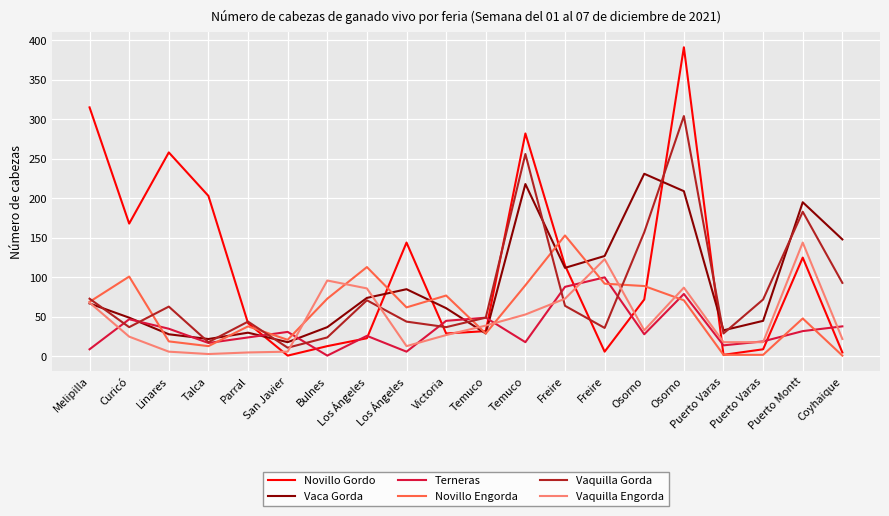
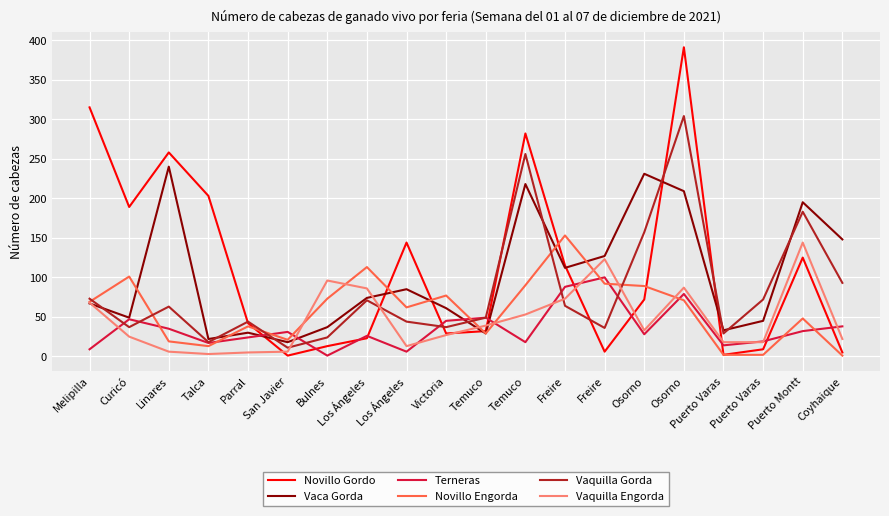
  {
    "Novillo Gordo": {
      "Melipilla": 320,
-     "Curicó": 170,
+     "Curicó": 190,
      "Linares": 260,
      "Talca": 200,
      "San Javier": 0,
      "Bulnes": 10,
      "Puerto Montt": 130,
      "Coyhaique": 10
    },
    "Vaca Gorda": {
-     "Linares": 30,
+     "Linares": 240,
      "Talca": 20,
      "Parral": 30,
      "Bulnes": 40,
      "Victoria": 60,
      "Puerto Montt": 200,
      "Coyhaique": 150
    }
  }
